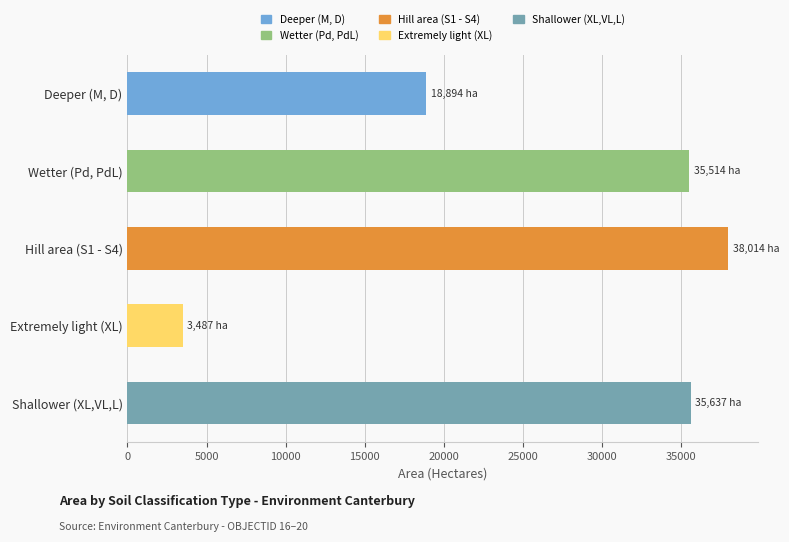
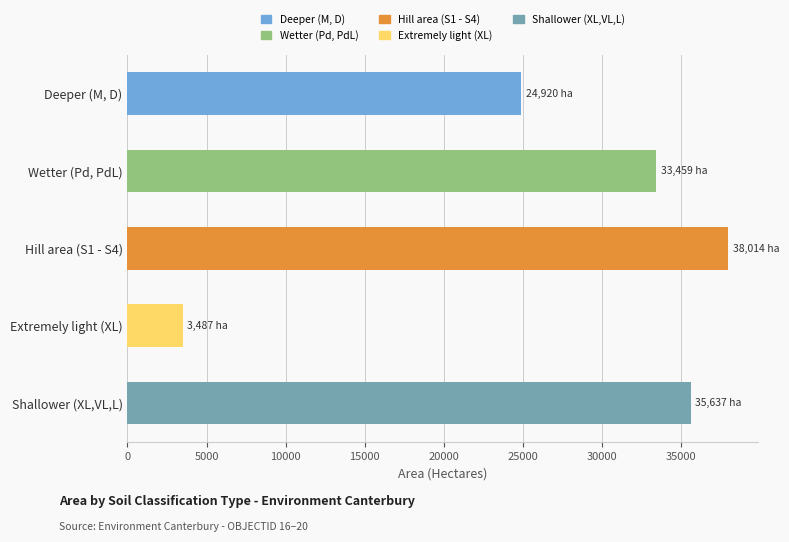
  {
-   "Deeper (M, D)": "18,894",
-   "Wetter (Pd, PdL)": "35,514",
+   "Deeper (M, D)": "24,920",
+   "Wetter (Pd, PdL)": "33,459",
    "Hill area (S1 - S4)": "38,014",
    "Extremely light (XL)": "3,487",
    "Shallower (XL,VL,L)": "35,637"
  }
